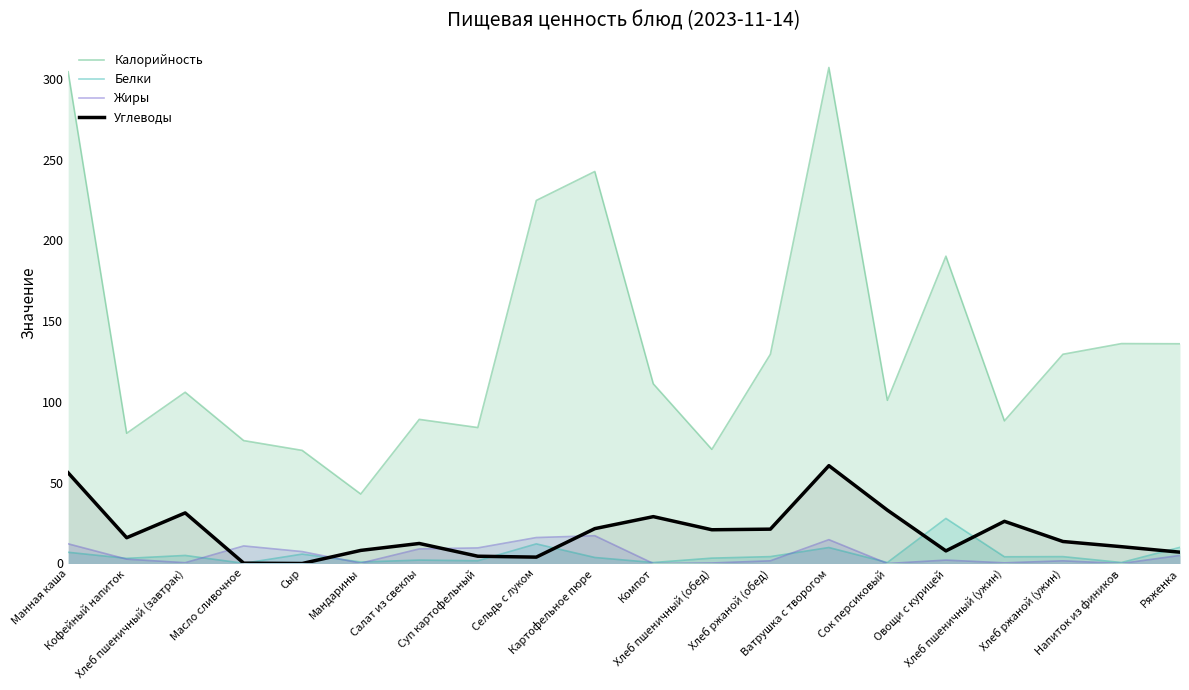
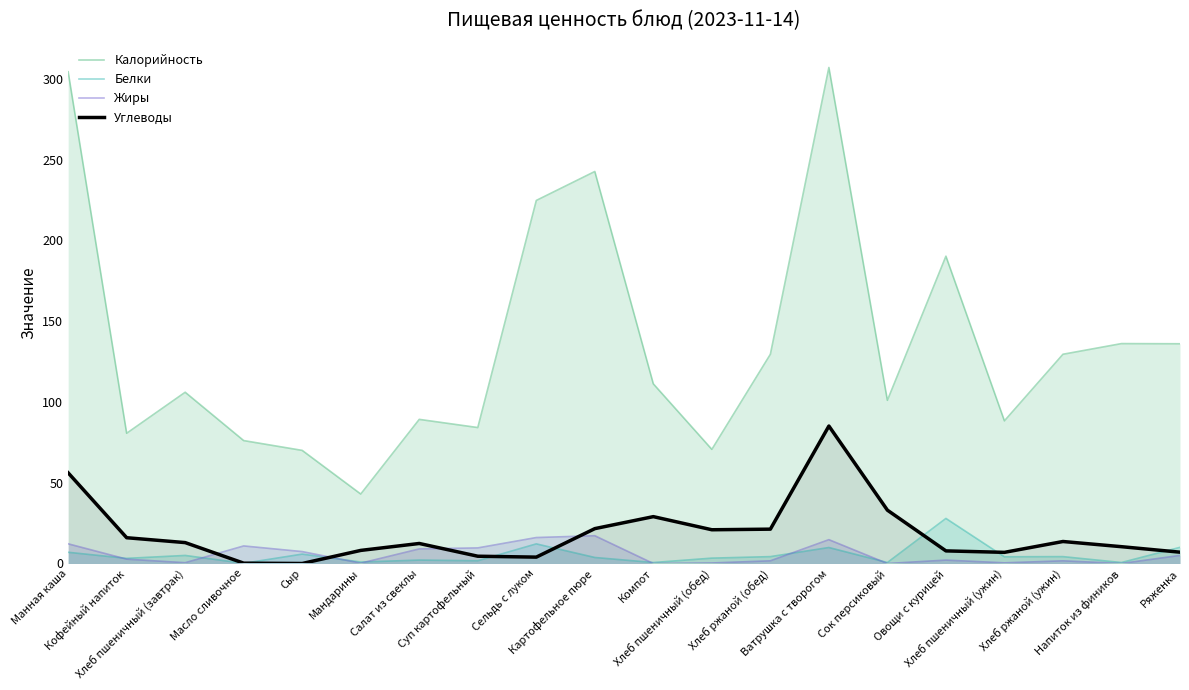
  {
    "Жиры": {
      "Манная каша": 12,
      "Хлеб пшеничный (завтрак)": 0,
      "Масло сливочное": 11,
      "Салат из свеклы": 9,
      "Суп картофельный": 10,
      "Сельдь с луком": 16,
      "Картофельное пюре": 17,
      "Хлеб пшеничный (обед)": 0,
      "Хлеб ржаной (обед)": 2,
      "Ватрушка с творогом": 15,
      "Овощи с курицей": 2,
      "Хлеб пшеничный (ужин)": 0,
      "Хлеб ржаной (ужин)": 2,
      "Ряженка": 5
    },
    "Углеводы": {
      "Манная каша": 56,
      "Кофейный напиток": 16,
-     "Хлеб пшеничный (завтрак)": 31,
+     "Хлеб пшеничный (завтрак)": 13,
      "Сыр": 0,
      "Мандарины": 8,
      "Салат из свеклы": 12,
      "Суп картофельный": 5,
      "Сельдь с луком": 4,
      "Картофельное пюре": 22,
      "Компот": 29,
      "Хлеб пшеничный (обед)": 21,
      "Хлеб ржаной (обед)": 21,
-     "Ватрушка с творогом": 61,
+     "Ватрушка с творогом": 85,
      "Сок персиковый": 33,
      "Овощи с курицей": 8,
-     "Хлеб пшеничный (ужин)": 26,
+     "Хлеб пшеничный (ужин)": 7,
      "Хлеб ржаной (ужин)": 14,
      "Напиток из фиников": 10,
      "Ряженка": 7
    }
  }
